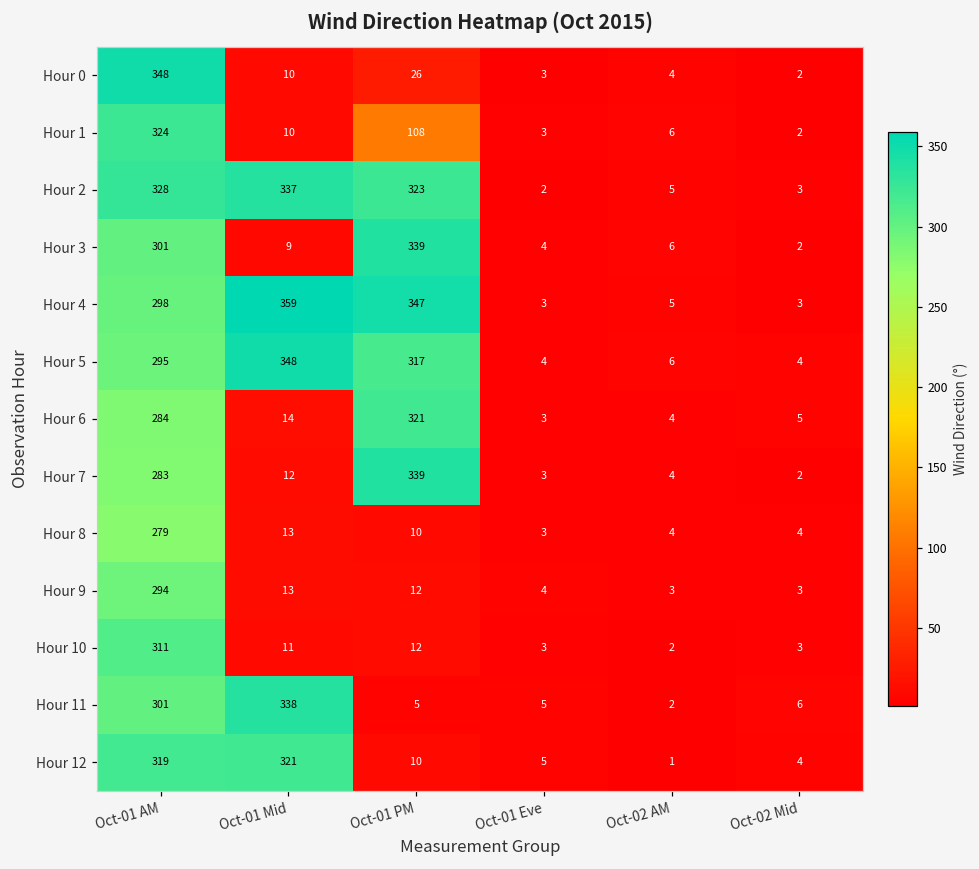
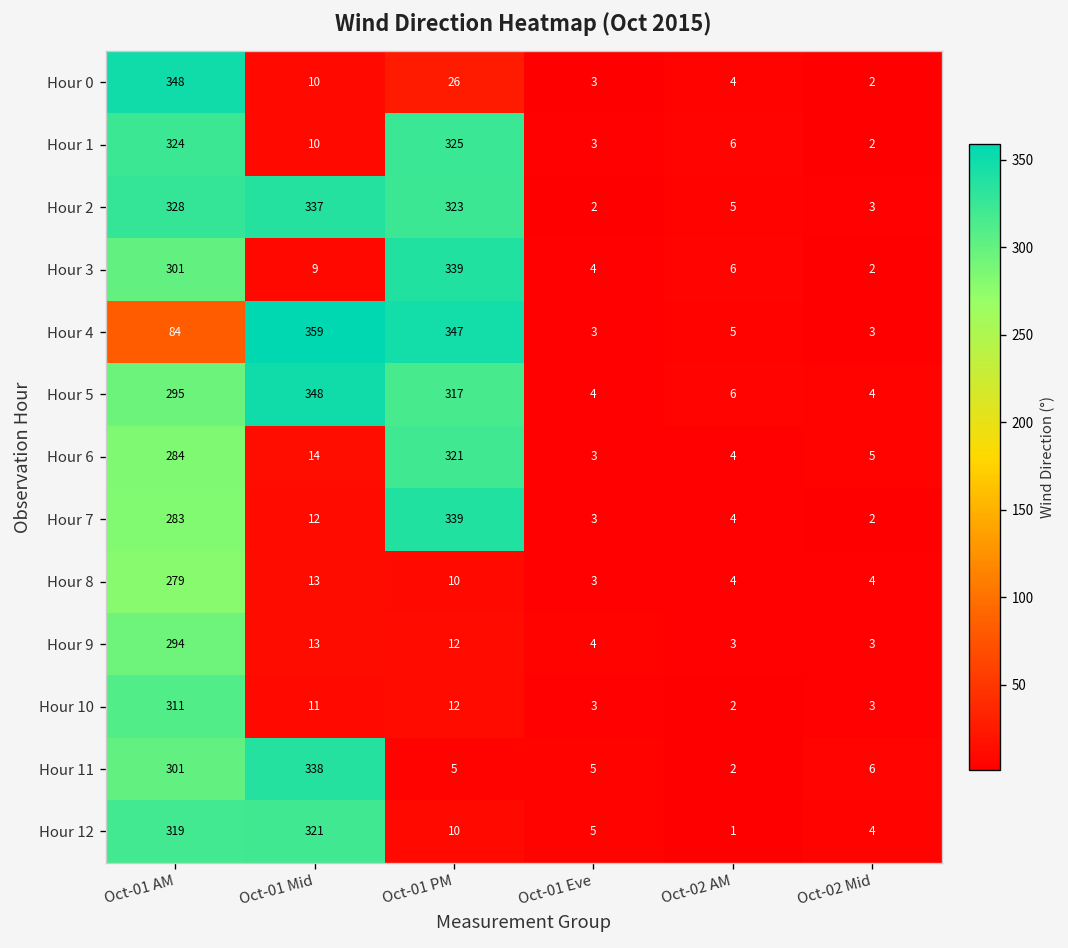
  {
    "Hour 0": {
      "Oct-01 AM": 348,
      "Oct-01 Mid": 10,
      "Oct-01 PM": 26,
      "Oct-01 Eve": 3,
      "Oct-02 AM": 4,
      "Oct-02 Mid": 2
    },
    "Hour 1": {
      "Oct-01 AM": 324,
      "Oct-01 Mid": 10,
-     "Oct-01 PM": 108,
+     "Oct-01 PM": 325,
      "Oct-01 Eve": 3,
      "Oct-02 AM": 6,
      "Oct-02 Mid": 2
    },
    "Hour 2": {
      "Oct-01 AM": 328,
      "Oct-01 Mid": 337,
      "Oct-01 PM": 323,
      "Oct-01 Eve": 2,
      "Oct-02 AM": 5,
      "Oct-02 Mid": 3
    },
    "Hour 3": {
      "Oct-01 AM": 301,
      "Oct-01 Mid": 9,
      "Oct-01 PM": 339,
      "Oct-01 Eve": 4,
      "Oct-02 AM": 6,
      "Oct-02 Mid": 2
    },
    "Hour 4": {
-     "Oct-01 AM": 298,
+     "Oct-01 AM": 84,
      "Oct-01 Mid": 359,
      "Oct-01 PM": 347,
      "Oct-01 Eve": 3,
      "Oct-02 AM": 5,
      "Oct-02 Mid": 3
    },
    "Hour 5": {
      "Oct-01 AM": 295,
      "Oct-01 Mid": 348,
      "Oct-01 PM": 317,
      "Oct-01 Eve": 4,
      "Oct-02 AM": 6,
      "Oct-02 Mid": 4
    },
    "Hour 6": {
      "Oct-01 AM": 284,
      "Oct-01 Mid": 14,
      "Oct-01 PM": 321,
      "Oct-01 Eve": 3,
      "Oct-02 AM": 4,
      "Oct-02 Mid": 5
    },
    "Hour 7": {
      "Oct-01 AM": 283,
      "Oct-01 Mid": 12,
      "Oct-01 PM": 339,
      "Oct-01 Eve": 3,
      "Oct-02 AM": 4,
      "Oct-02 Mid": 2
    },
    "Hour 8": {
      "Oct-01 AM": 279,
      "Oct-01 Mid": 13,
      "Oct-01 PM": 10,
      "Oct-01 Eve": 3,
      "Oct-02 AM": 4,
      "Oct-02 Mid": 4
    },
    "Hour 9": {
      "Oct-01 AM": 294,
      "Oct-01 Mid": 13,
      "Oct-01 PM": 12,
      "Oct-01 Eve": 4,
      "Oct-02 AM": 3,
      "Oct-02 Mid": 3
    },
    "Hour 10": {
      "Oct-01 AM": 311,
      "Oct-01 Mid": 11,
      "Oct-01 PM": 12,
      "Oct-01 Eve": 3,
      "Oct-02 AM": 2,
      "Oct-02 Mid": 3
    },
    "Hour 11": {
      "Oct-01 AM": 301,
      "Oct-01 Mid": 338,
      "Oct-01 PM": 5,
      "Oct-01 Eve": 5,
      "Oct-02 AM": 2,
      "Oct-02 Mid": 6
    },
    "Hour 12": {
      "Oct-01 AM": 319,
      "Oct-01 Mid": 321,
      "Oct-01 PM": 10,
      "Oct-01 Eve": 5,
      "Oct-02 AM": 1,
      "Oct-02 Mid": 4
    }
  }
